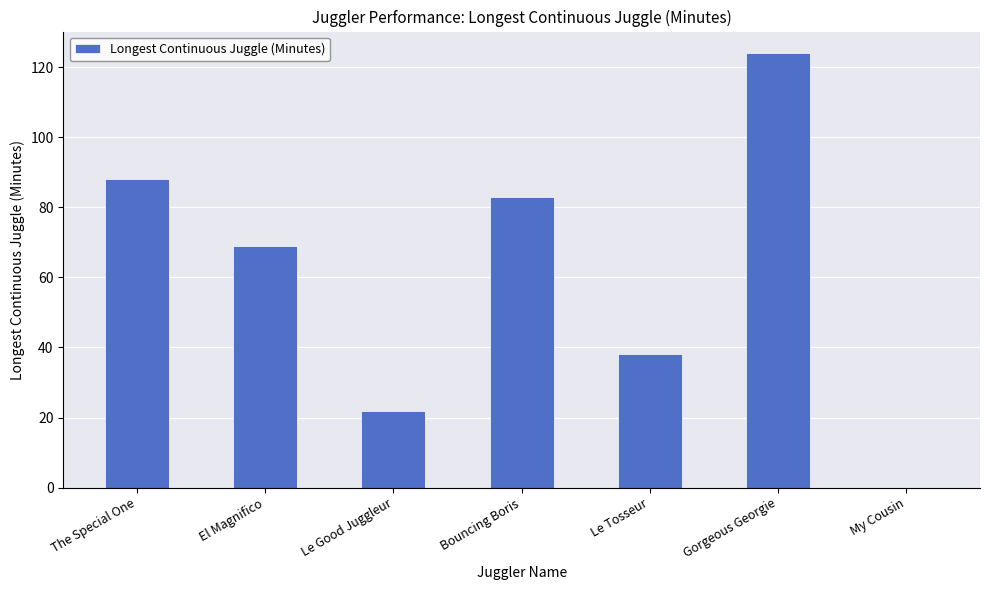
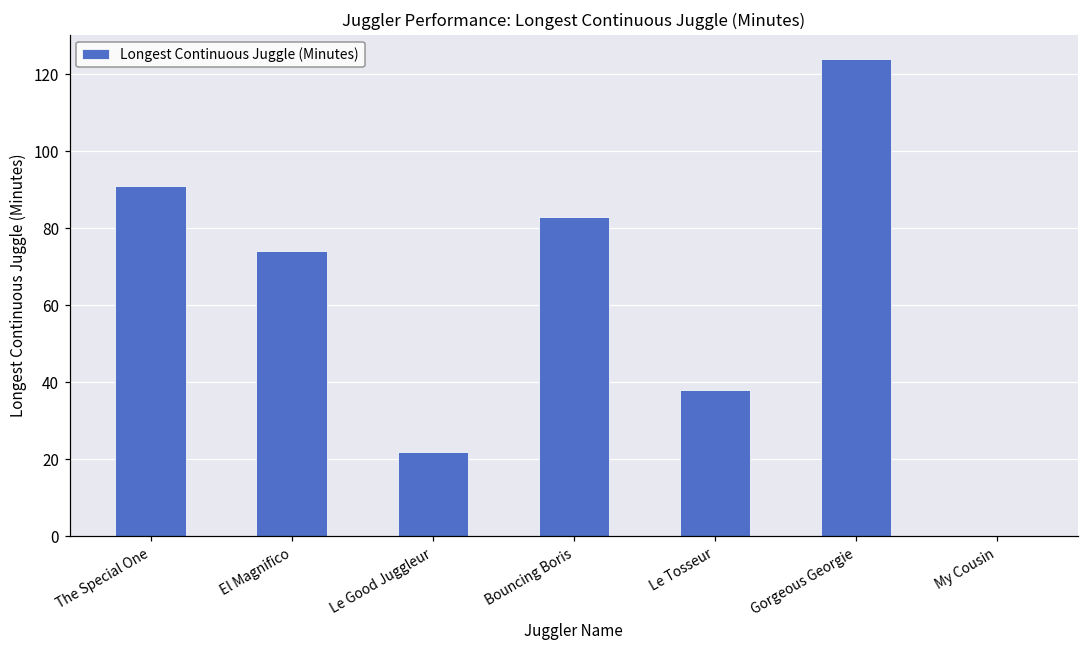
  {
-   "The Special One": 88,
-   "El Magnifico": 69,
+   "The Special One": 91,
+   "El Magnifico": 74,
    "Le Good Juggleur": 22,
    "Bouncing Boris": 83,
    "Le Tosseur": 38,
    "Gorgeous Georgie": 124,
    "My Cousin": 0
  }
